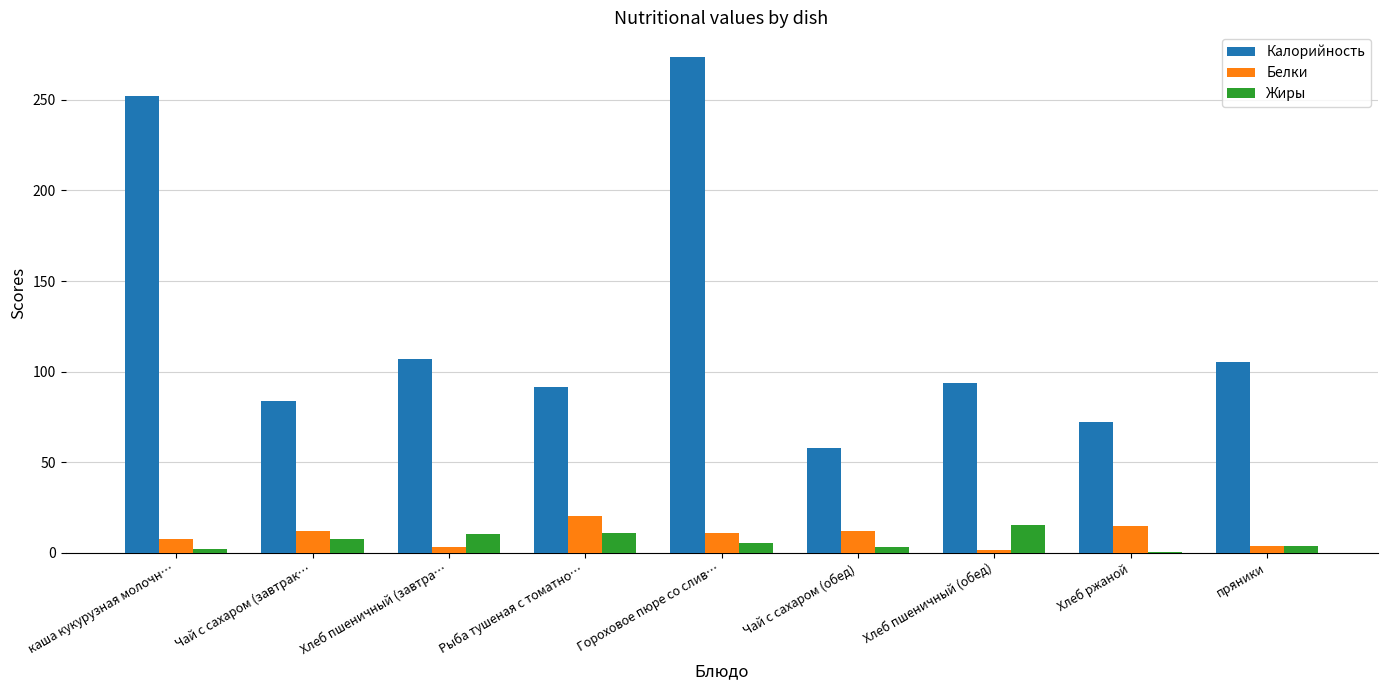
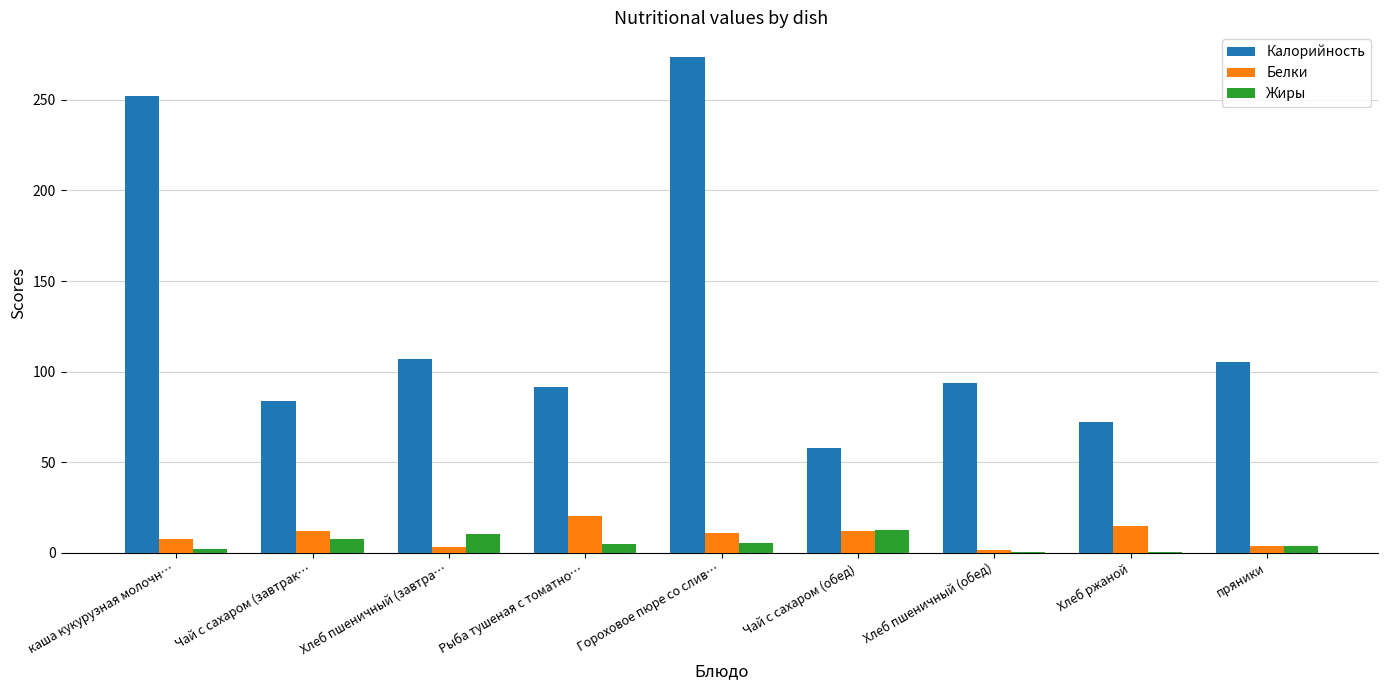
  {
    "Калорийность": {
      "каша кукурузная молочн…": 252,
      "Чай с сахаром (завтрак…": 84,
      "Хлеб пшеничный (завтра…": 107,
      "Рыба тушеная с томатно…": 91,
      "Гороховое пюре со слив…": 274,
      "Чай с сахаром (обед)": 58,
      "Хлеб пшеничный (обед)": 94,
      "Хлеб ржаной": 72,
      "пряники": 106
    },
    "Белки": {
      "каша кукурузная молочн…": 8,
      "Чай с сахаром (завтрак…": 12,
      "Хлеб пшеничный (завтра…": 3,
      "Рыба тушеная с томатно…": 20,
      "Гороховое пюре со слив…": 11,
      "Чай с сахаром (обед)": 12,
      "Хлеб ржаной": 15,
      "пряники": 4
    },
    "Жиры": {
      "каша кукурузная молочн…": 2,
      "Чай с сахаром (завтрак…": 8,
      "Хлеб пшеничный (завтра…": 10,
-     "Рыба тушеная с томатно…": 11,
+     "Рыба тушеная с томатно…": 5,
      "Гороховое пюре со слив…": 5,
-     "Чай с сахаром (обед)": 3,
-     "Хлеб пшеничный (обед)": 15,
+     "Чай с сахаром (обед)": 13,
+     "Хлеб пшеничный (обед)": 0,
      "пряники": 4
    }
  }
